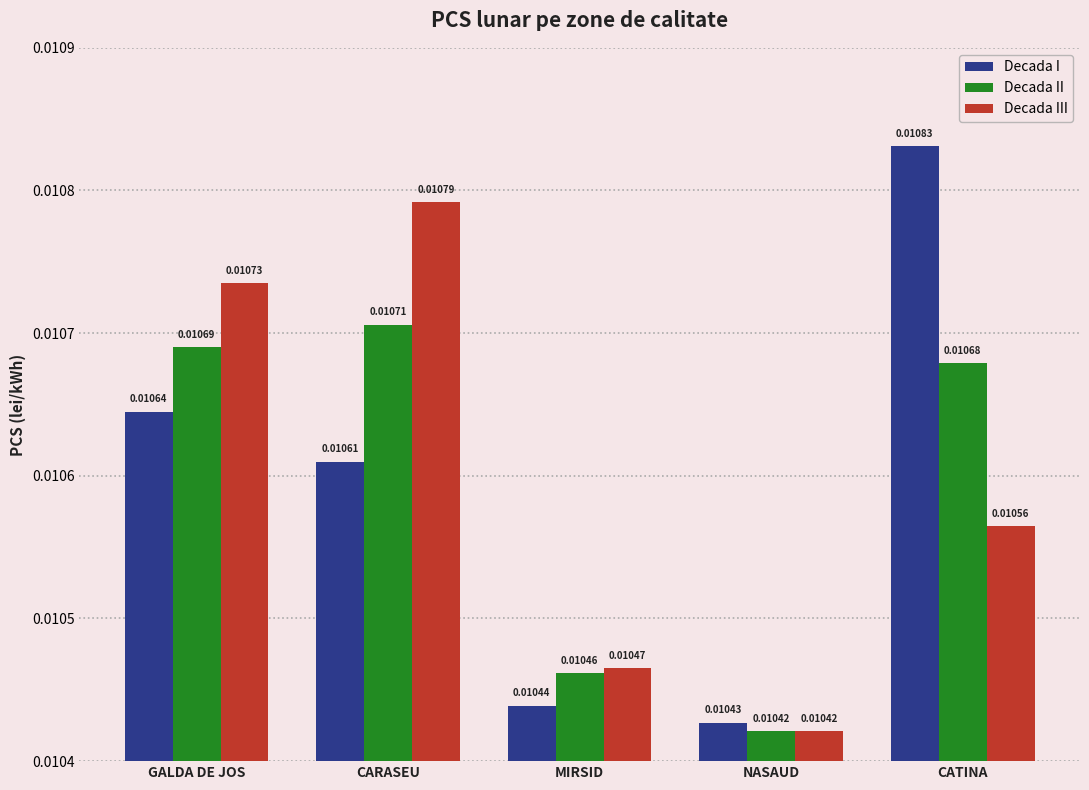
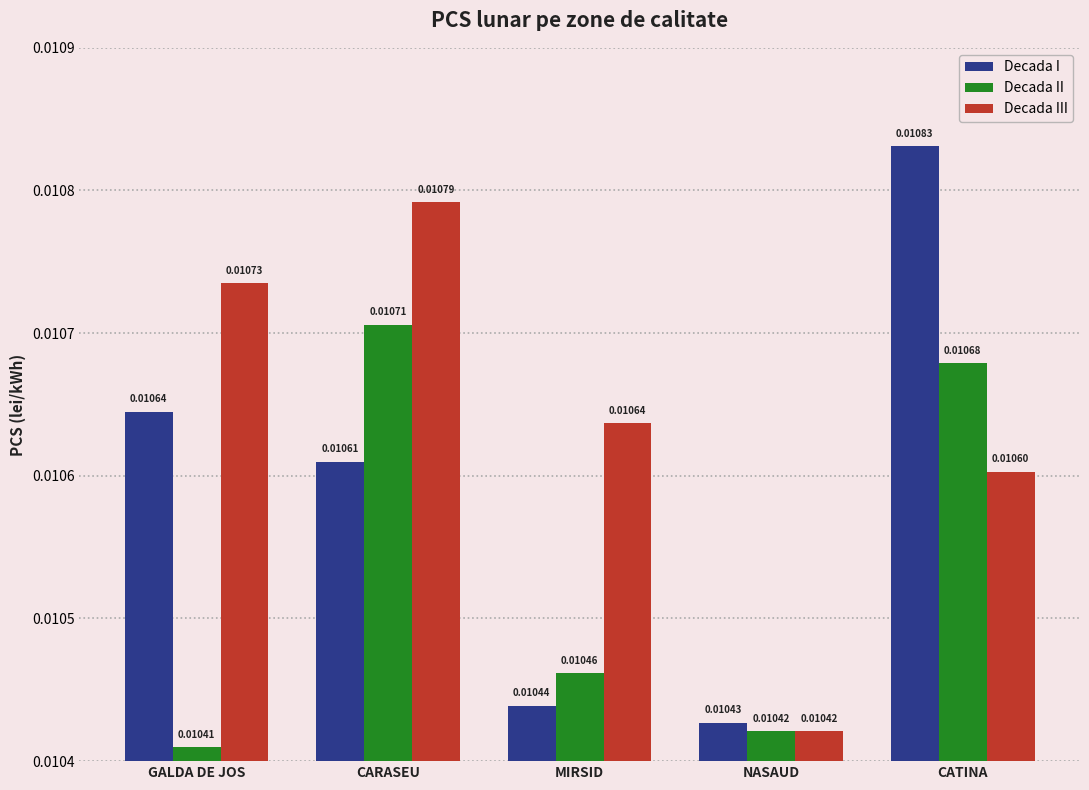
  {
    "Decada I": {
      "GALDA DE JOS": 0.01064,
      "CARASEU": 0.01061,
      "MIRSID": 0.01044,
      "NASAUD": 0.01043,
      "CATINA": 0.01083
    },
    "Decada II": {
-     "GALDA DE JOS": 0.01069,
+     "GALDA DE JOS": 0.01041,
      "CARASEU": 0.01071,
      "MIRSID": 0.01046,
      "NASAUD": 0.01042,
      "CATINA": 0.01068
    },
    "Decada III": {
      "GALDA DE JOS": 0.01073,
      "CARASEU": 0.01079,
-     "MIRSID": 0.01047,
+     "MIRSID": 0.01064,
      "NASAUD": 0.01042,
-     "CATINA": 0.01056
+     "CATINA": 0.01060
    }
  }
